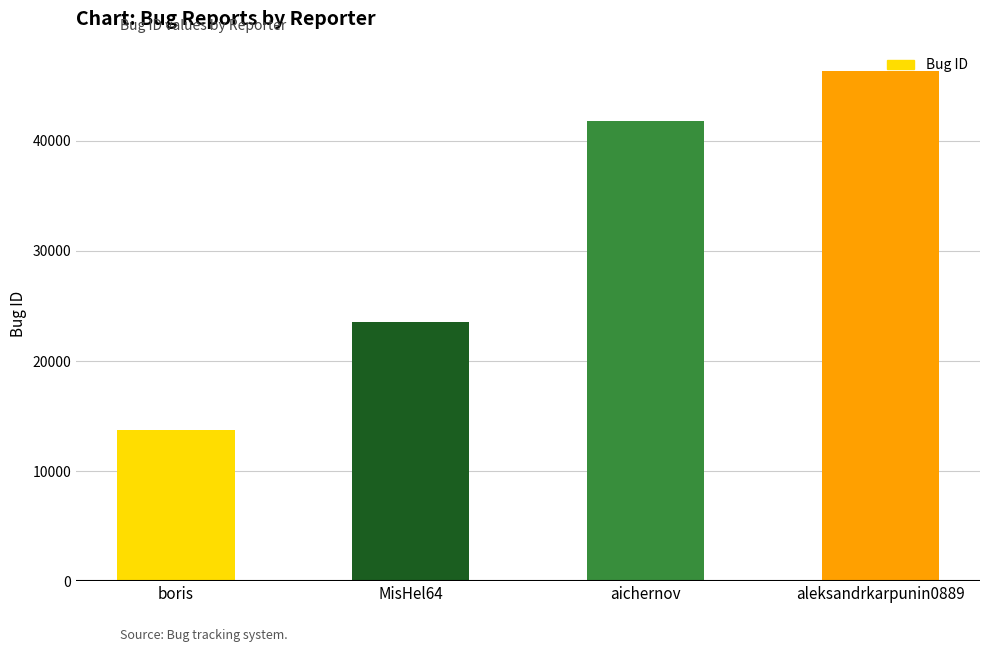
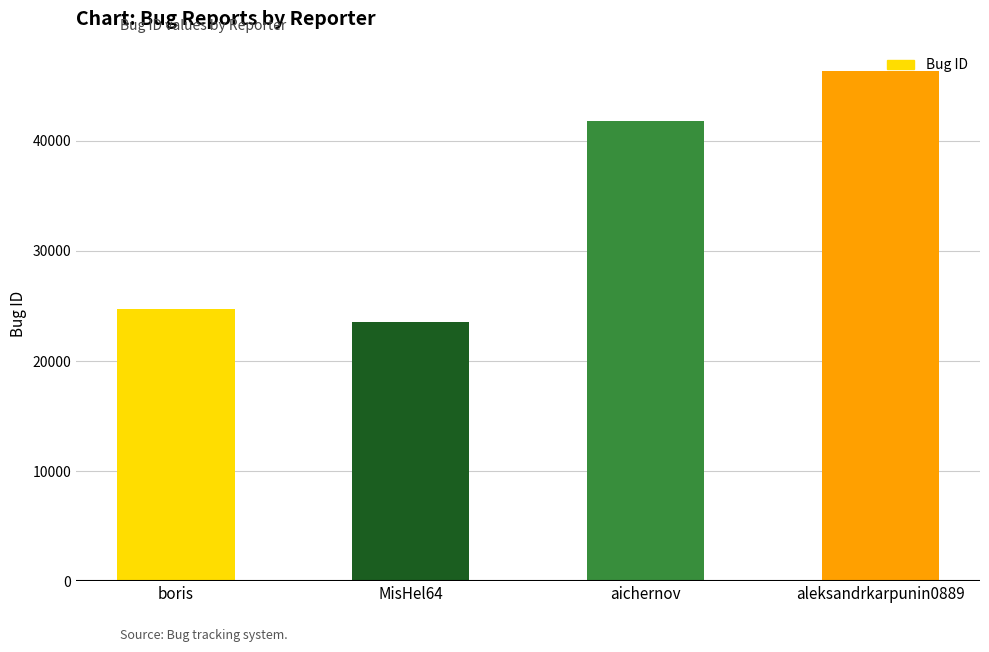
  {
-   "boris": 13800,
+   "boris": 24800,
    "MisHel64": 23600,
    "aichernov": 41800,
    "aleksandrkarpunin0889": 46300
  }
